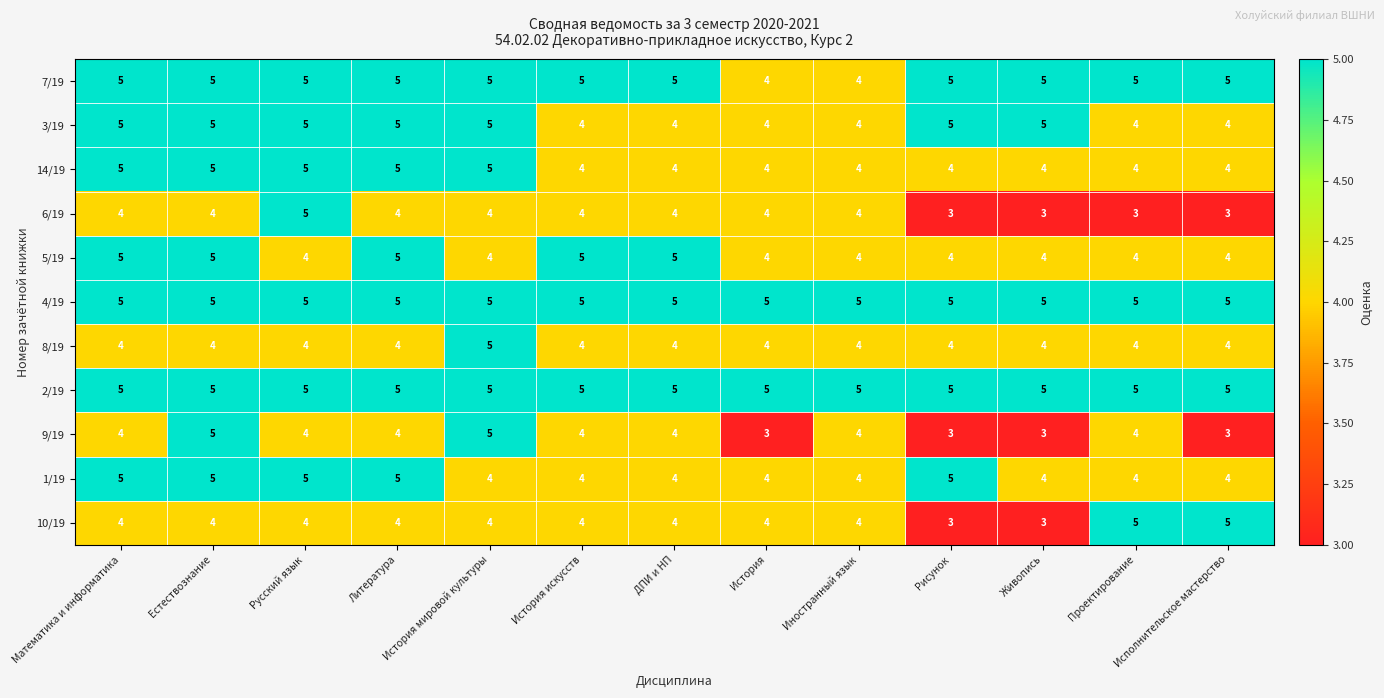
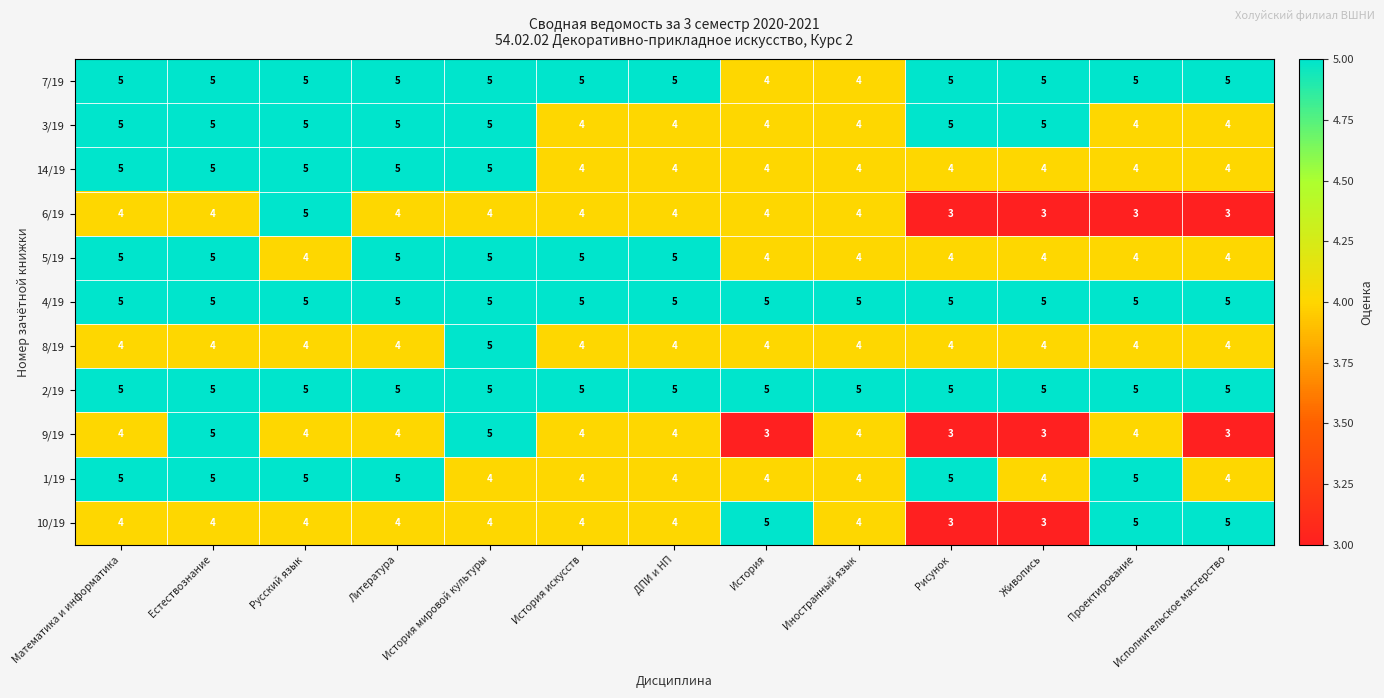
  {
    "7/19": {
      "Математика и информатика": 5,
      "Естествознание": 5,
      "Русский язык": 5,
      "Литература": 5,
      "История мировой культуры": 5,
      "История искусств": 5,
      "ДПИ и НП": 5,
      "История": 4,
      "Иностранный язык": 4,
      "Рисунок": 5,
      "Живопись": 5,
      "Проектирование": 5,
      "Исполнительское мастерство": 5
    },
    "3/19": {
      "Математика и информатика": 5,
      "Естествознание": 5,
      "Русский язык": 5,
      "Литература": 5,
      "История мировой культуры": 5,
      "История искусств": 4,
      "ДПИ и НП": 4,
      "История": 4,
      "Иностранный язык": 4,
      "Рисунок": 5,
      "Живопись": 5,
      "Проектирование": 4,
      "Исполнительское мастерство": 4
    },
    "14/19": {
      "Математика и информатика": 5,
      "Естествознание": 5,
      "Русский язык": 5,
      "Литература": 5,
      "История мировой культуры": 5,
      "История искусств": 4,
      "ДПИ и НП": 4,
      "История": 4,
      "Иностранный язык": 4,
      "Рисунок": 4,
      "Живопись": 4,
      "Проектирование": 4,
      "Исполнительское мастерство": 4
    },
    "6/19": {
      "Математика и информатика": 4,
      "Естествознание": 4,
      "Русский язык": 5,
      "Литература": 4,
      "История мировой культуры": 4,
      "История искусств": 4,
      "ДПИ и НП": 4,
      "История": 4,
      "Иностранный язык": 4,
      "Рисунок": 3,
      "Живопись": 3,
      "Проектирование": 3,
      "Исполнительское мастерство": 3
    },
    "5/19": {
      "Математика и информатика": 5,
      "Естествознание": 5,
      "Русский язык": 4,
      "Литература": 5,
-     "История мировой культуры": 4,
+     "История мировой культуры": 5,
      "История искусств": 5,
      "ДПИ и НП": 5,
      "История": 4,
      "Иностранный язык": 4,
      "Рисунок": 4,
      "Живопись": 4,
      "Проектирование": 4,
      "Исполнительское мастерство": 4
    },
    "4/19": {
      "Математика и информатика": 5,
      "Естествознание": 5,
      "Русский язык": 5,
      "Литература": 5,
      "История мировой культуры": 5,
      "История искусств": 5,
      "ДПИ и НП": 5,
      "История": 5,
      "Иностранный язык": 5,
      "Рисунок": 5,
      "Живопись": 5,
      "Проектирование": 5,
      "Исполнительское мастерство": 5
    },
    "8/19": {
      "Математика и информатика": 4,
      "Естествознание": 4,
      "Русский язык": 4,
      "Литература": 4,
      "История мировой культуры": 5,
      "История искусств": 4,
      "ДПИ и НП": 4,
      "История": 4,
      "Иностранный язык": 4,
      "Рисунок": 4,
      "Живопись": 4,
      "Проектирование": 4,
      "Исполнительское мастерство": 4
    },
    "2/19": {
      "Математика и информатика": 5,
      "Естествознание": 5,
      "Русский язык": 5,
      "Литература": 5,
      "История мировой культуры": 5,
      "История искусств": 5,
      "ДПИ и НП": 5,
      "История": 5,
      "Иностранный язык": 5,
      "Рисунок": 5,
      "Живопись": 5,
      "Проектирование": 5,
      "Исполнительское мастерство": 5
    },
    "9/19": {
      "Математика и информатика": 4,
      "Естествознание": 5,
      "Русский язык": 4,
      "Литература": 4,
      "История мировой культуры": 5,
      "История искусств": 4,
      "ДПИ и НП": 4,
      "История": 3,
      "Иностранный язык": 4,
      "Рисунок": 3,
      "Живопись": 3,
      "Проектирование": 4,
      "Исполнительское мастерство": 3
    },
    "1/19": {
      "Математика и информатика": 5,
      "Естествознание": 5,
      "Русский язык": 5,
      "Литература": 5,
      "История мировой культуры": 4,
      "История искусств": 4,
      "ДПИ и НП": 4,
      "История": 4,
      "Иностранный язык": 4,
      "Рисунок": 5,
      "Живопись": 4,
-     "Проектирование": 4,
+     "Проектирование": 5,
      "Исполнительское мастерство": 4
    },
    "10/19": {
      "Математика и информатика": 4,
      "Естествознание": 4,
      "Русский язык": 4,
      "Литература": 4,
      "История мировой культуры": 4,
      "История искусств": 4,
      "ДПИ и НП": 4,
-     "История": 4,
+     "История": 5,
      "Иностранный язык": 4,
      "Рисунок": 3,
      "Живопись": 3,
      "Проектирование": 5,
      "Исполнительское мастерство": 5
    }
  }
